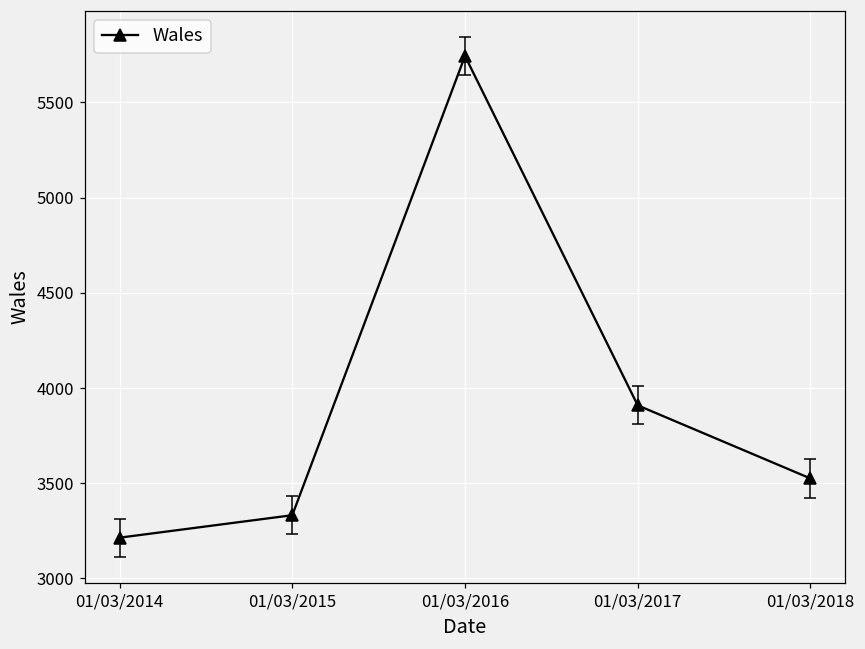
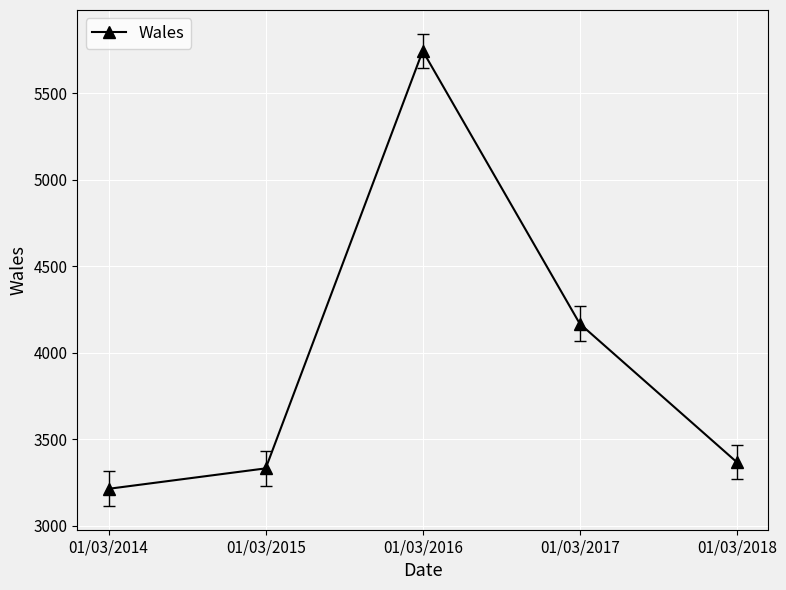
  {
    "Wales": {
      "01/03/2014": 3210,
      "01/03/2015": 3330,
      "01/03/2016": 5740,
-     "01/03/2017": 3910,
-     "01/03/2018": 3530
+     "01/03/2017": 4170,
+     "01/03/2018": 3370
    }
  }
